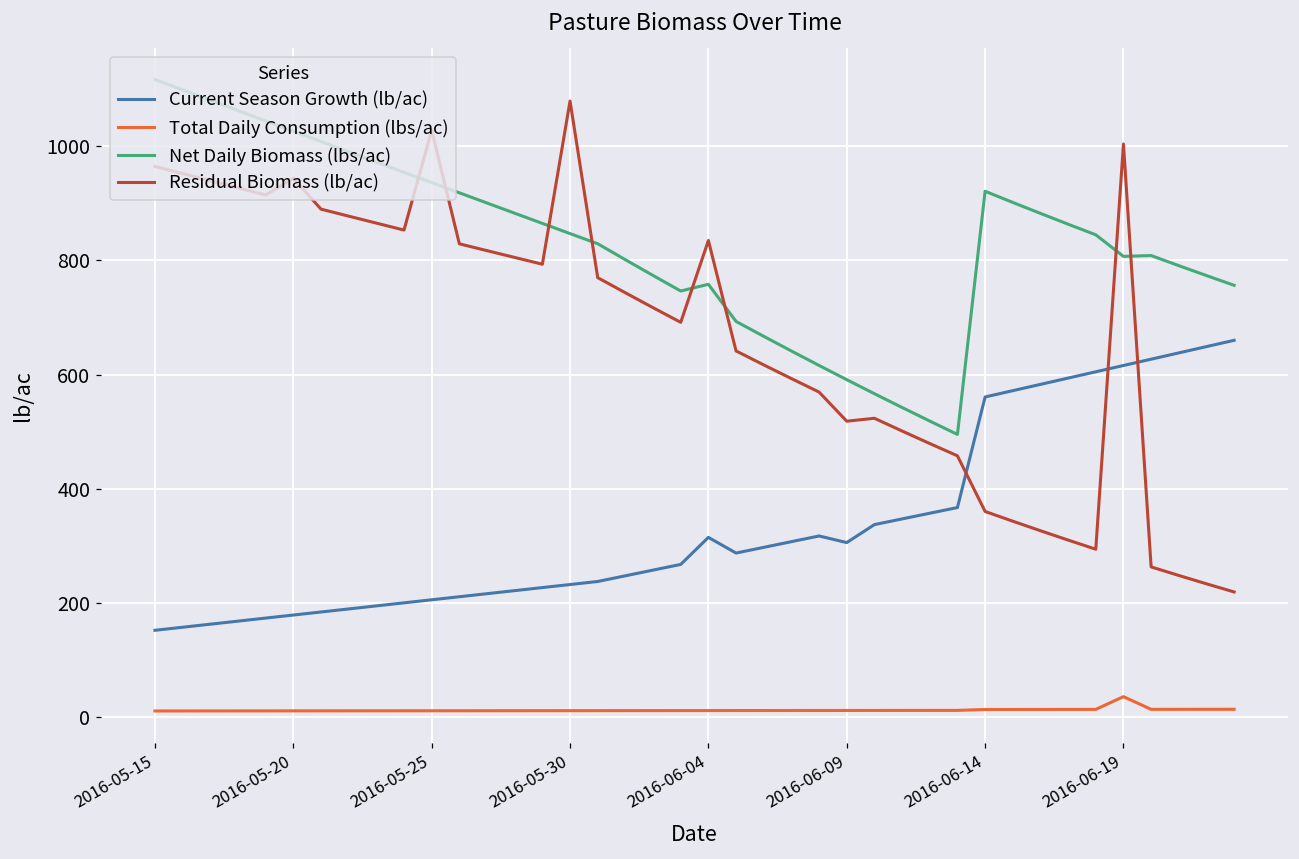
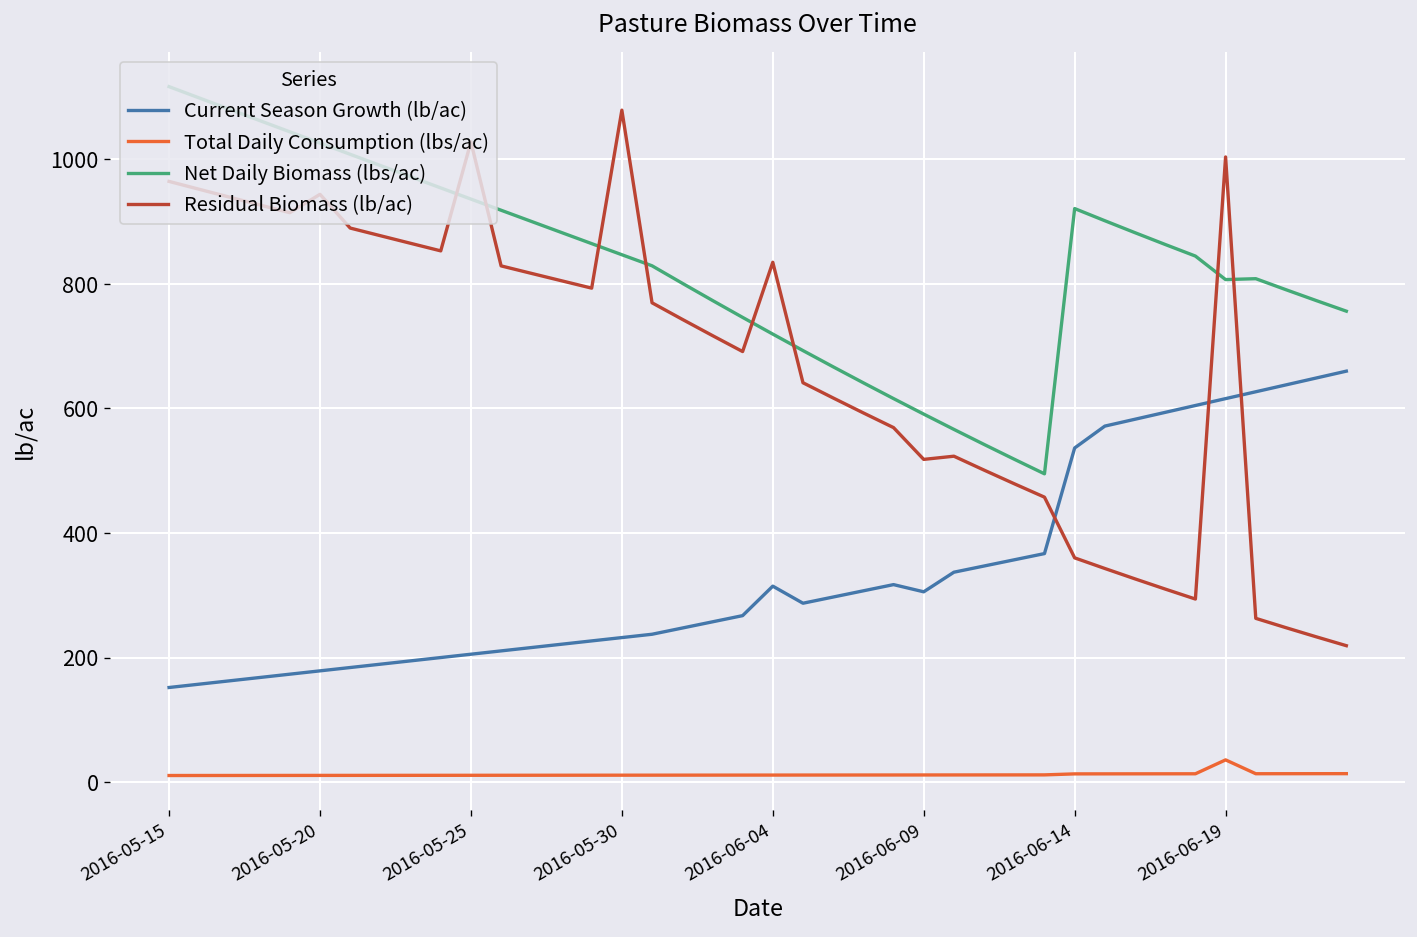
  {
    "Current Season Growth (lb/ac)": {
      "2016-05-15": 150,
      "2016-05-20": 180,
      "2016-05-25": 210,
      "2016-05-30": 230,
      "2016-06-04": 310,
      "2016-06-09": 310,
-     "2016-06-14": 560,
+     "2016-06-14": 540,
      "2016-06-19": 620
    },
    "Total Daily Consumption (lbs/ac)": {
      "2016-05-15": 10,
      "2016-05-20": 10,
      "2016-05-25": 10,
      "2016-05-30": 10,
      "2016-06-04": 10,
      "2016-06-09": 10,
      "2016-06-14": 10,
      "2016-06-19": 40
    },
    "Net Daily Biomass (lbs/ac)": {
      "2016-05-30": 850,
-     "2016-06-04": 760,
+     "2016-06-04": 720,
      "2016-06-09": 590,
      "2016-06-14": 920,
      "2016-06-19": 810
    },
    "Residual Biomass (lb/ac)": {
      "2016-05-30": 1080,
      "2016-06-04": 830,
      "2016-06-09": 520,
      "2016-06-14": 360,
      "2016-06-19": 1000
    }
  }
